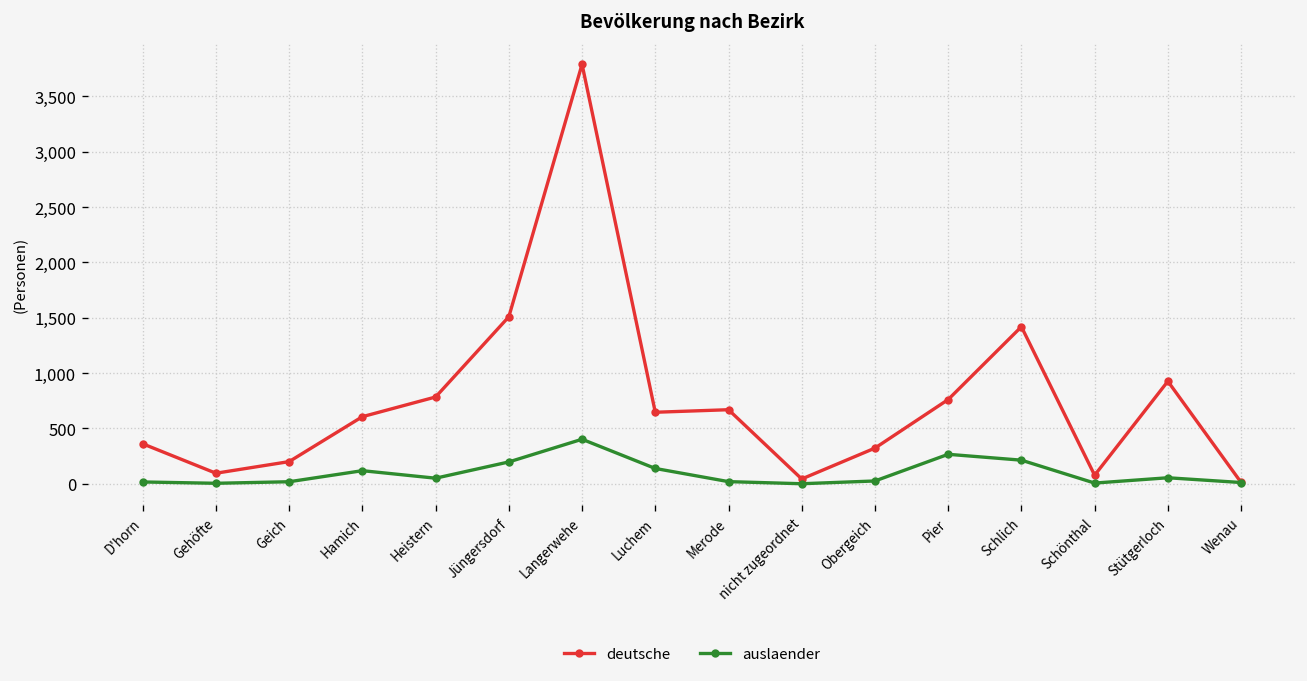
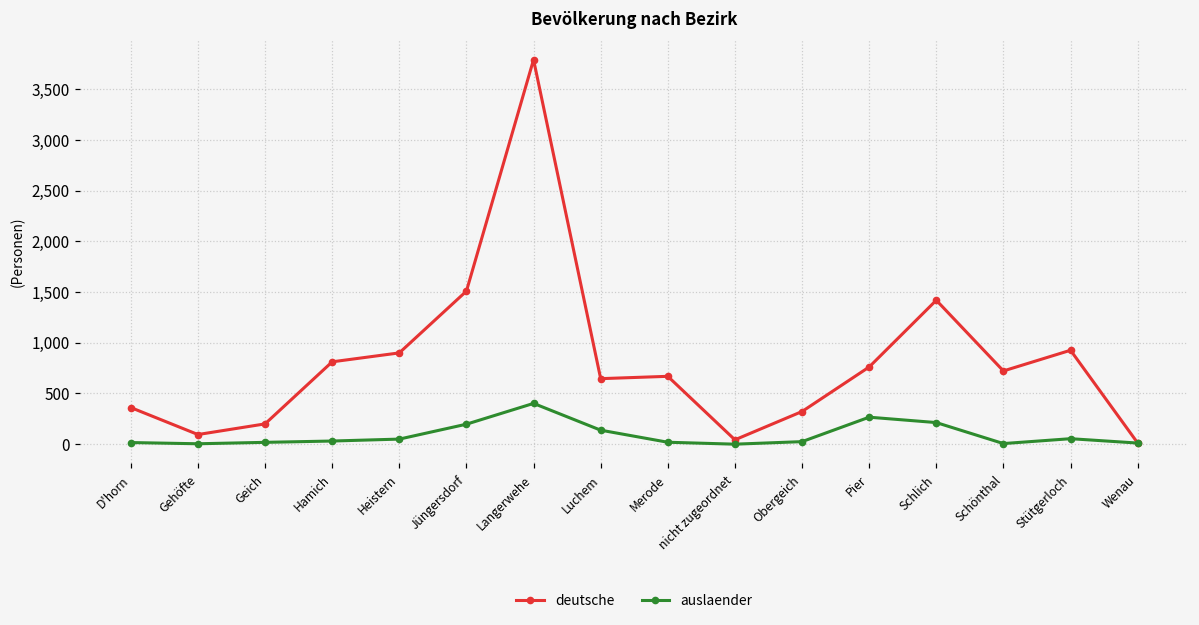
  {
    "deutsche": {
      "D'horn": "400",
      "Gehöfte": "100",
      "Geich": "200",
-     "Hamich": "600",
-     "Heistern": "800",
+     "Hamich": "800",
+     "Heistern": "900",
      "Jüngersdorf": "1,500",
      "Langerwehe": "3,800",
      "Luchem": "600",
      "Merode": "700",
      "nicht zugeordnet": "0",
      "Obergeich": "300",
      "Pier": "800",
      "Schlich": "1,400",
-     "Schönthal": "100",
+     "Schönthal": "700",
      "Stütgerloch": "900"
    },
    "auslaender": {
      "D'horn": "0",
      "Gehöfte": "0",
      "Geich": "0",
-     "Hamich": "100",
+     "Hamich": "0",
      "Heistern": "100",
      "Jüngersdorf": "200",
      "Langerwehe": "400",
      "Luchem": "100",
      "Merode": "0",
      "nicht zugeordnet": "0",
      "Obergeich": "0",
      "Pier": "300",
      "Schlich": "200",
      "Schönthal": "0",
      "Stütgerloch": "100"
    }
  }
